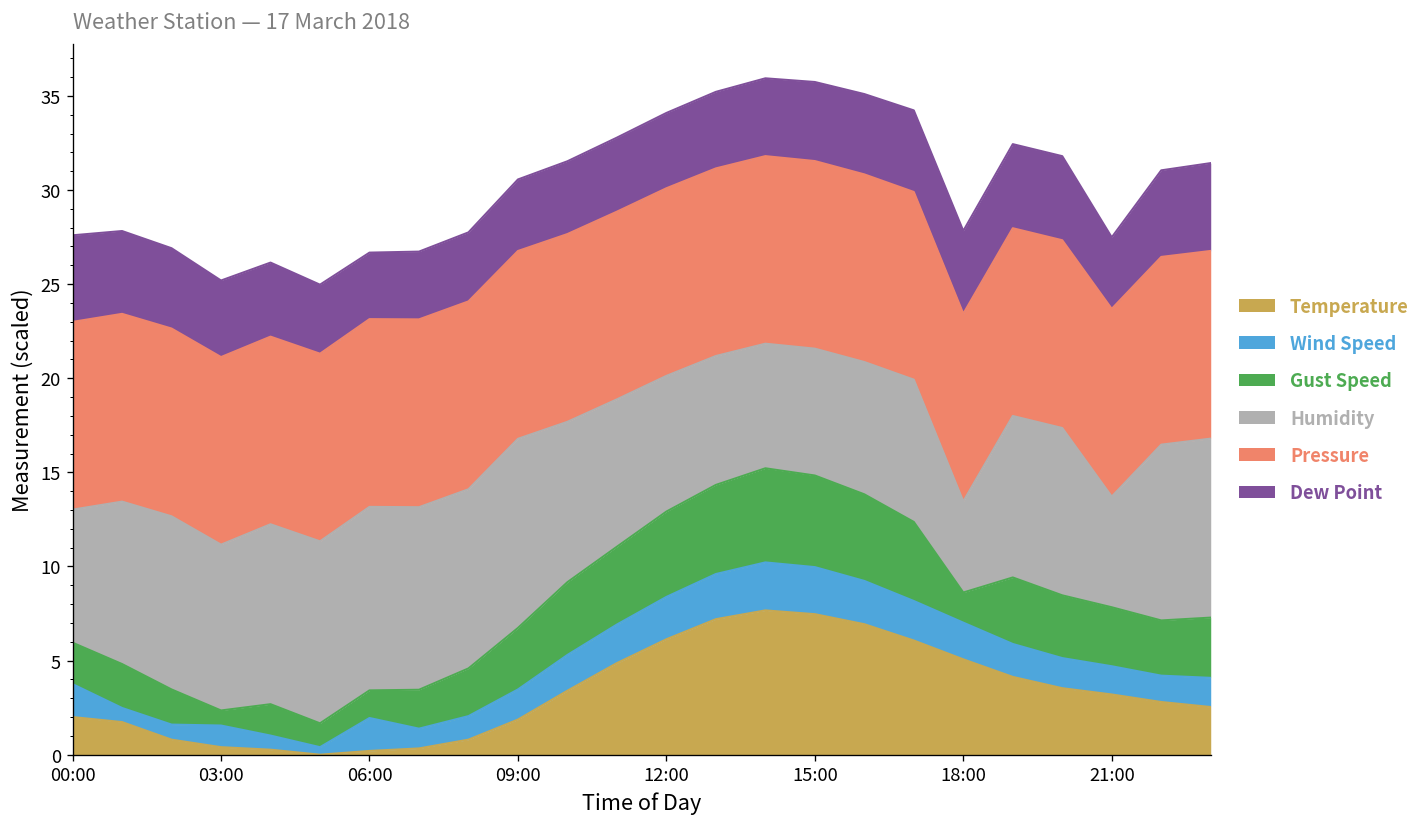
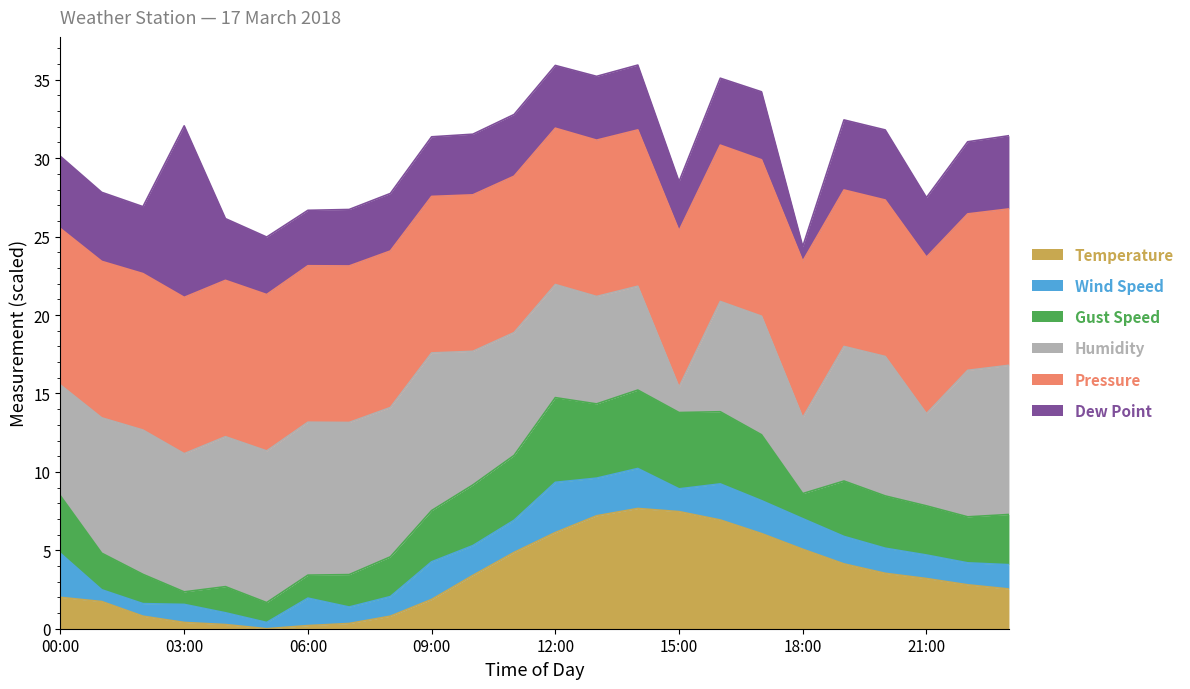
  {
    "Wind Speed": {
-     "00:00": 1.8,
+     "00:00": 2.8,
      "03:00": 1.5,
      "06:00": 2.0,
-     "09:00": 1.6,
-     "12:00": 2.3,
-     "15:00": 2.5,
+     "09:00": 2.4,
+     "12:00": 3.2,
+     "15:00": 1.5,
      "18:00": 7.0,
      "21:00": 4.7
    },
    "Gust Speed": {
-     "00:00": 2.2,
+     "00:00": 3.7,
      "03:00": 2.3,
      "06:00": 3.4,
-     "12:00": 4.5,
+     "12:00": 5.4,
      "18:00": 8.6,
      "21:00": 7.8
    },
    "Humidity": {
      "03:00": 11.2,
      "06:00": 13.2,
-     "15:00": 6.7,
+     "15:00": 1.6,
      "18:00": 13.5,
      "21:00": 13.7
    },
    "Dew Point": {
      "00:00": 4.6,
-     "03:00": 4.1,
+     "03:00": 10.9,
      "06:00": 3.5,
      "09:00": 3.8,
      "12:00": 4.0,
-     "15:00": 4.2,
-     "18:00": 4.4,
+     "15:00": 3.1,
+     "18:00": 0.9,
      "21:00": 3.8
    }
  }
